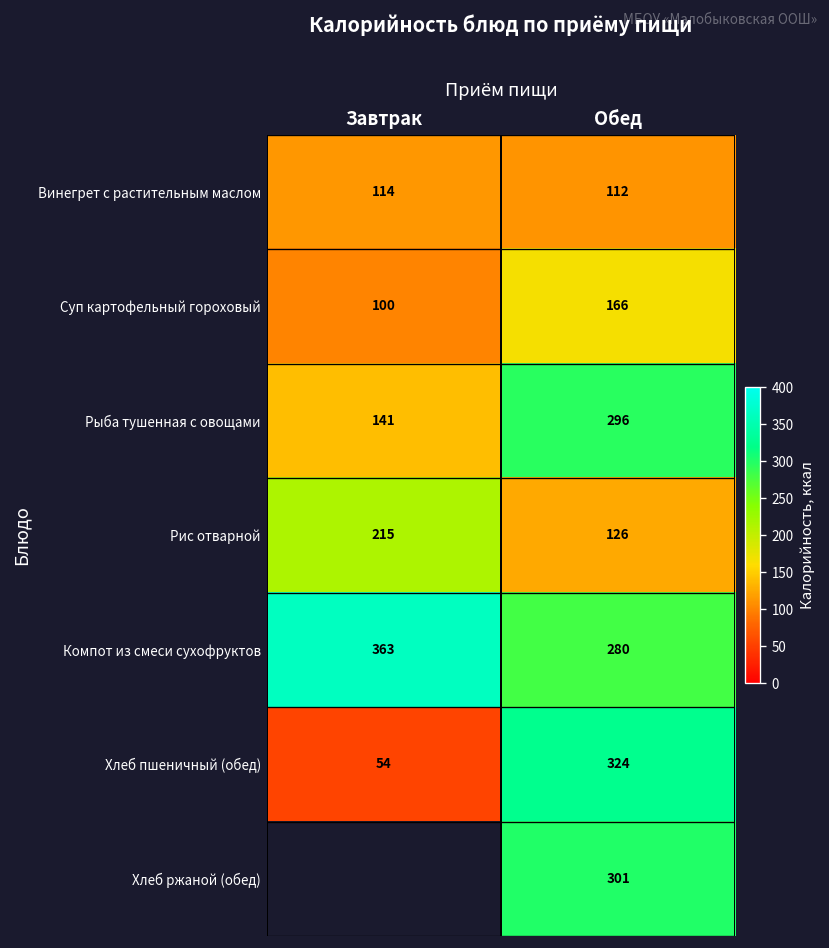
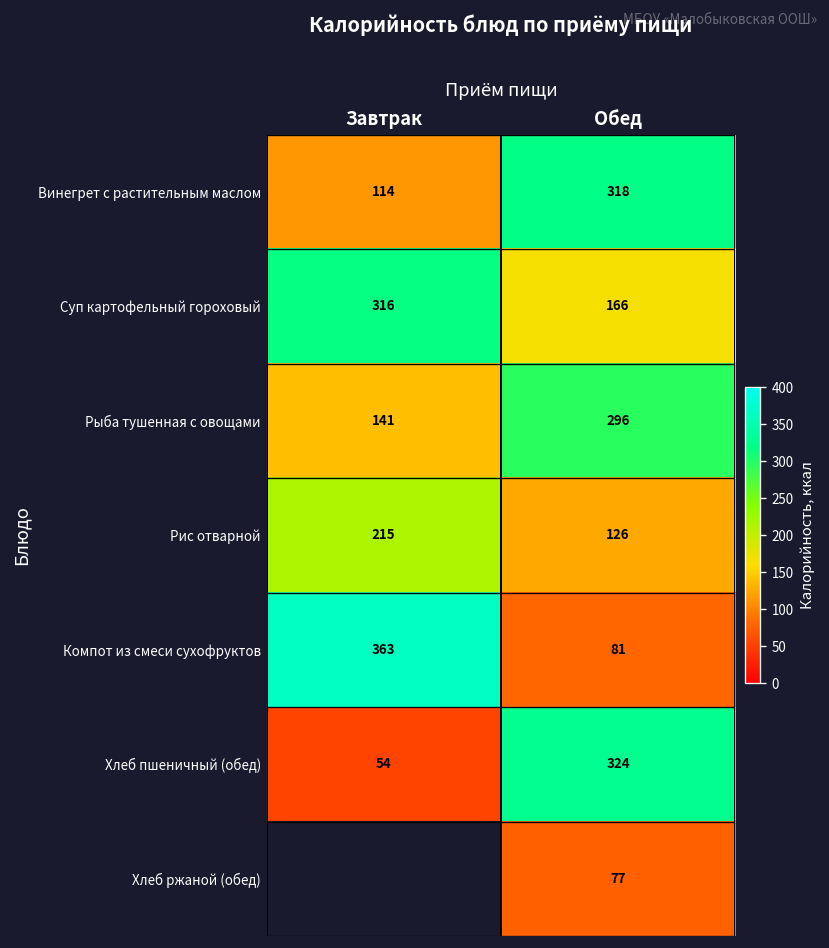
  {
    "Винегрет с растительным маслом": {
      "Завтрак": 114,
-     "Обед": 112
+     "Обед": 318
    },
    "Суп картофельный гороховый": {
-     "Завтрак": 100,
+     "Завтрак": 316,
      "Обед": 166
    },
    "Рыба тушенная с овощами": {
      "Завтрак": 141,
      "Обед": 296
    },
    "Рис отварной": {
      "Завтрак": 215,
      "Обед": 126
    },
    "Компот из смеси сухофруктов": {
      "Завтрак": 363,
-     "Обед": 280
+     "Обед": 81
    },
    "Хлеб пшеничный (обед)": {
      "Завтрак": 54,
      "Обед": 324
    },
    "Хлеб ржаной (обед)": {
-     "Обед": 301
+     "Обед": 77
    }
  }
